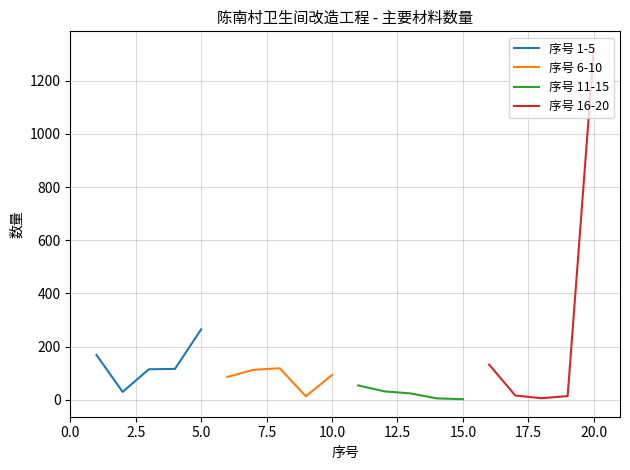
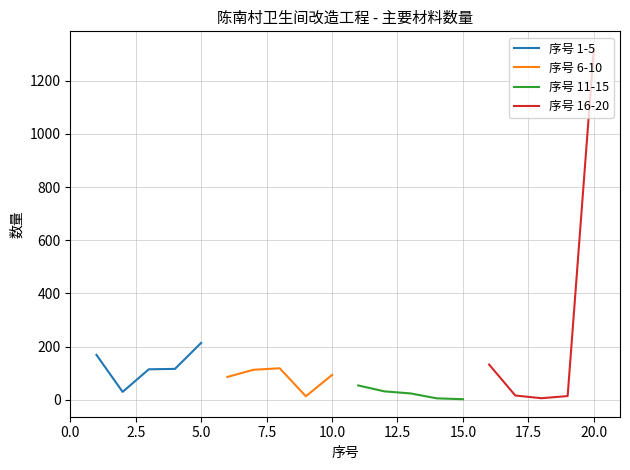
  {
    "序号 1-5": {
-     "5.0": 270
+     "5.0": 210
    },
    "序号 6-10": {
      "10.0": 90
    },
    "序号 11-15": {
      "15.0": 0
    }
  }
